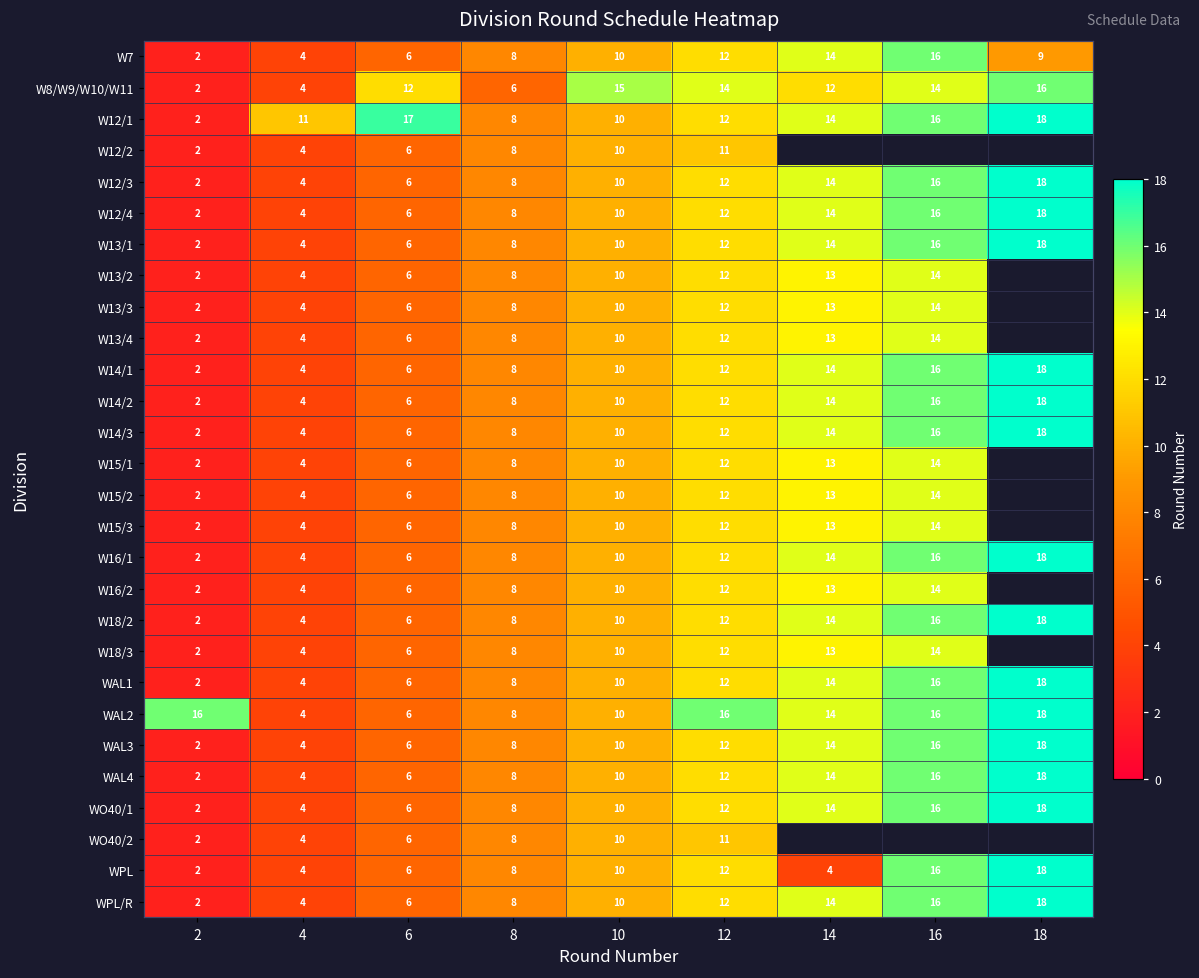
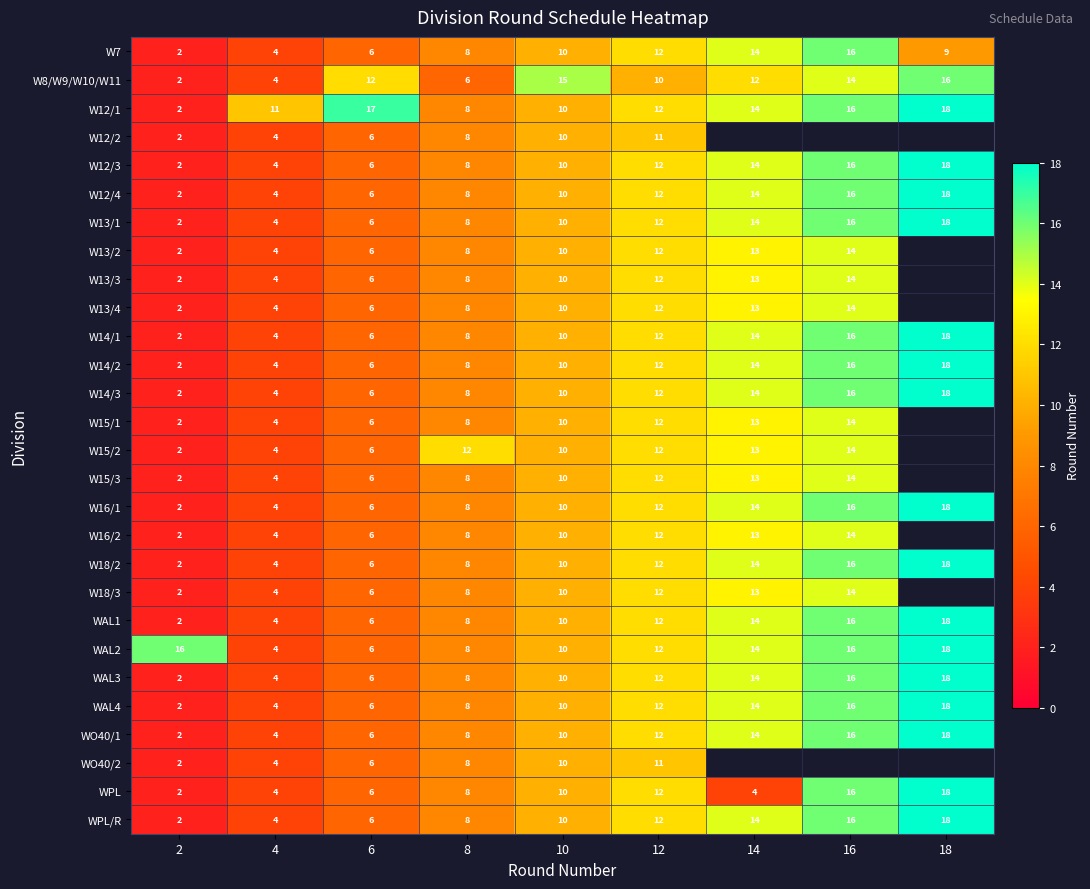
  {
    "W8/W9/W10/W11": {
      "2": 2,
      "4": 4,
      "6": 12,
      "8": 6,
      "10": 15,
-     "12": 14,
+     "12": 10,
      "14": 12,
      "16": 14,
      "18": 16
    },
    "W15/2": {
      "2": 2,
      "4": 4,
      "6": 6,
-     "8": 8,
+     "8": 12,
      "10": 10,
      "12": 12,
      "14": 13,
      "16": 14
    },
    "WAL2": {
      "2": 16,
      "4": 4,
      "6": 6,
      "8": 8,
      "10": 10,
-     "12": 16,
+     "12": 12,
      "14": 14,
      "16": 16,
      "18": 18
    }
  }
